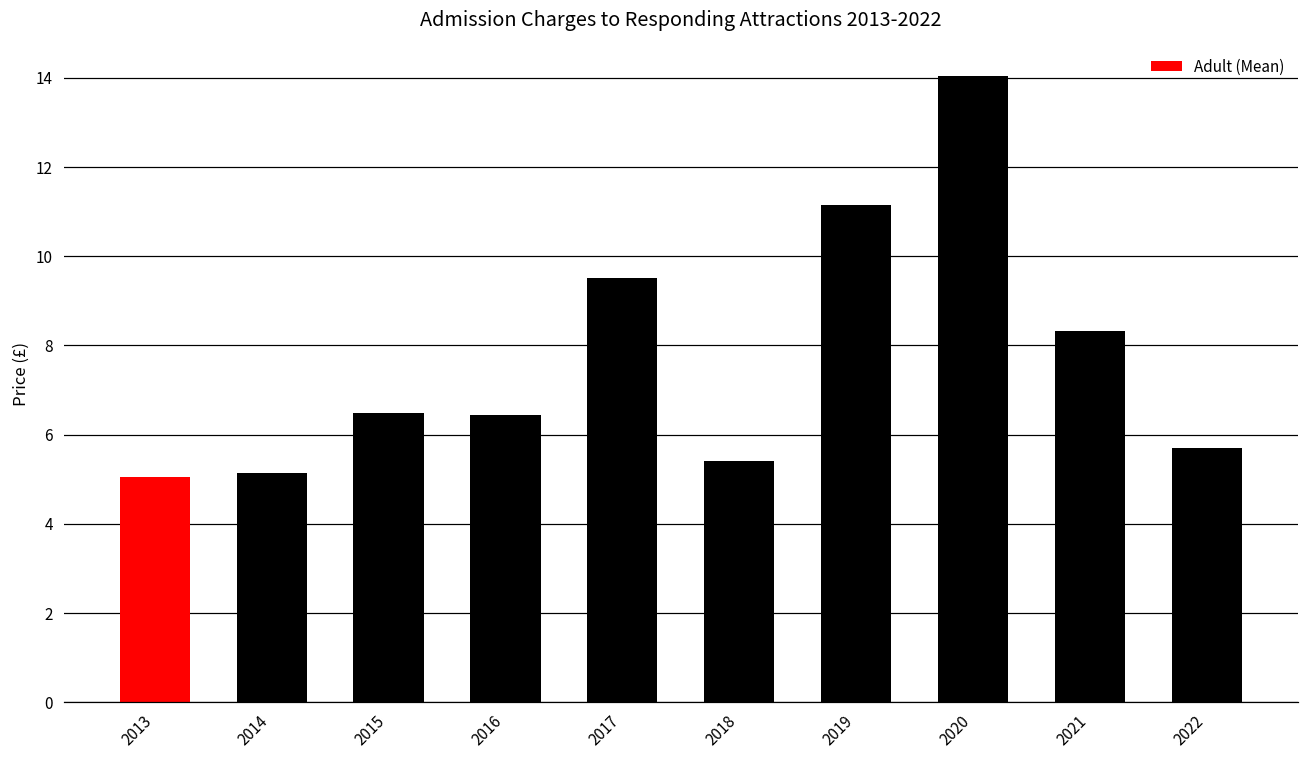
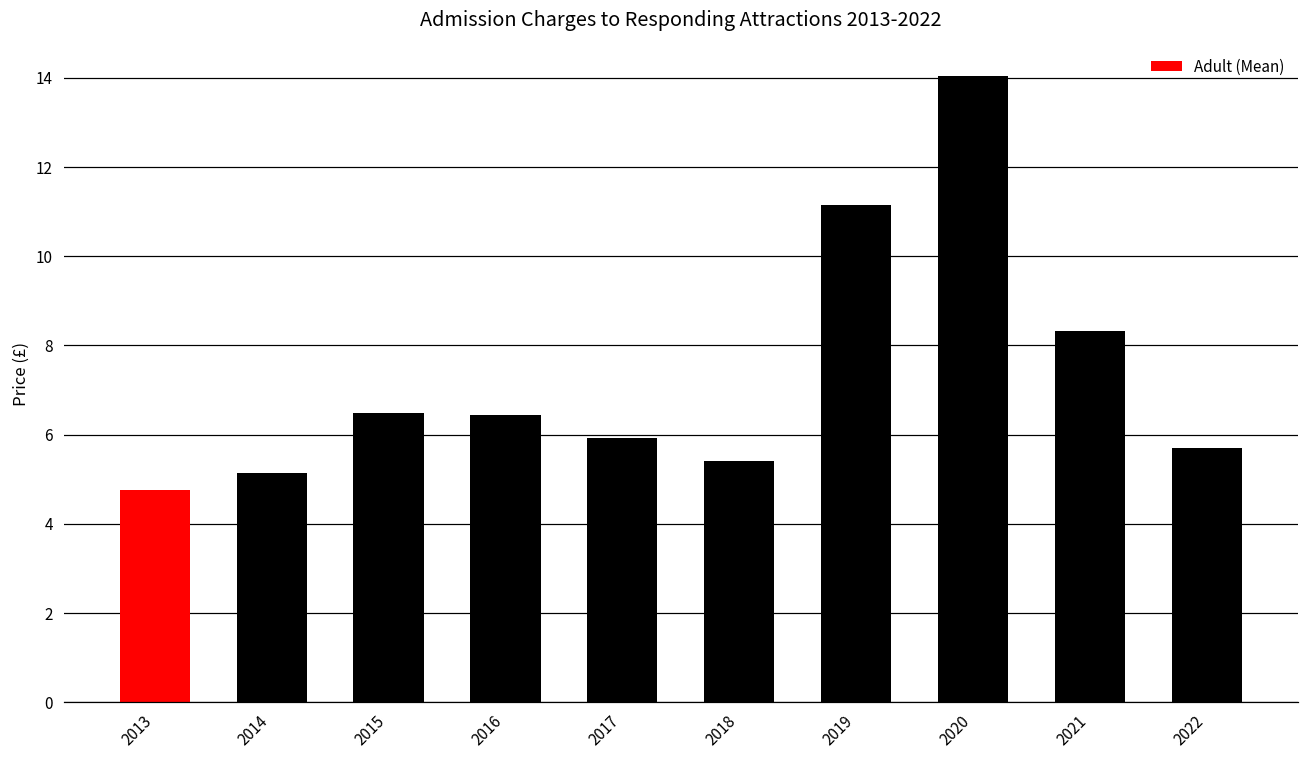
  {
-   "2013": 5.0,
+   "2013": 4.8,
    "2014": 5.1,
    "2015": 6.5,
    "2016": 6.5,
-   "2017": 9.5,
+   "2017": 5.9,
    "2018": 5.4,
    "2019": 11.1,
    "2020": 14.0,
    "2021": 8.3,
    "2022": 5.7
  }
